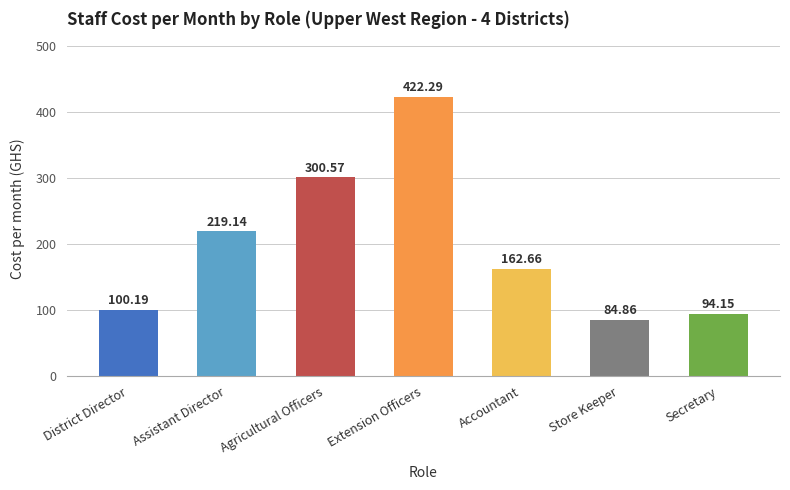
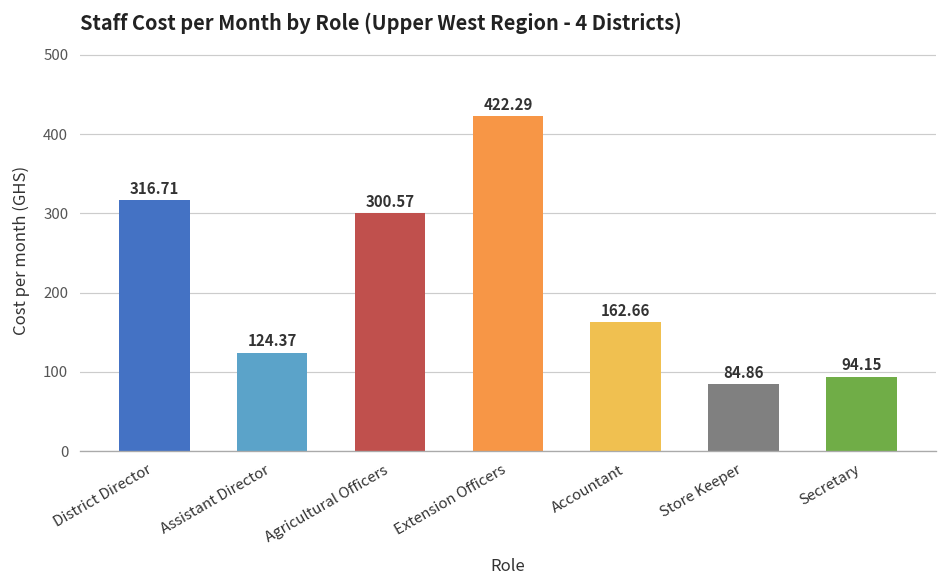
  {
-   "District Director": 100.19,
-   "Assistant Director": 219.14,
+   "District Director": 316.71,
+   "Assistant Director": 124.37,
    "Agricultural Officers": 300.57,
    "Extension Officers": 422.29,
    "Accountant": 162.66,
    "Store Keeper": 84.86,
    "Secretary": 94.15
  }
